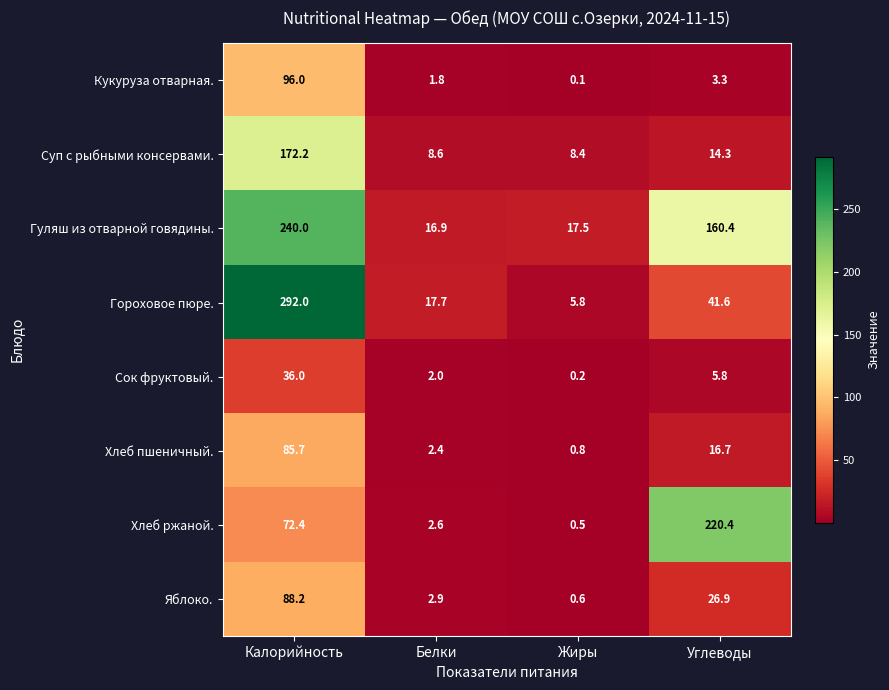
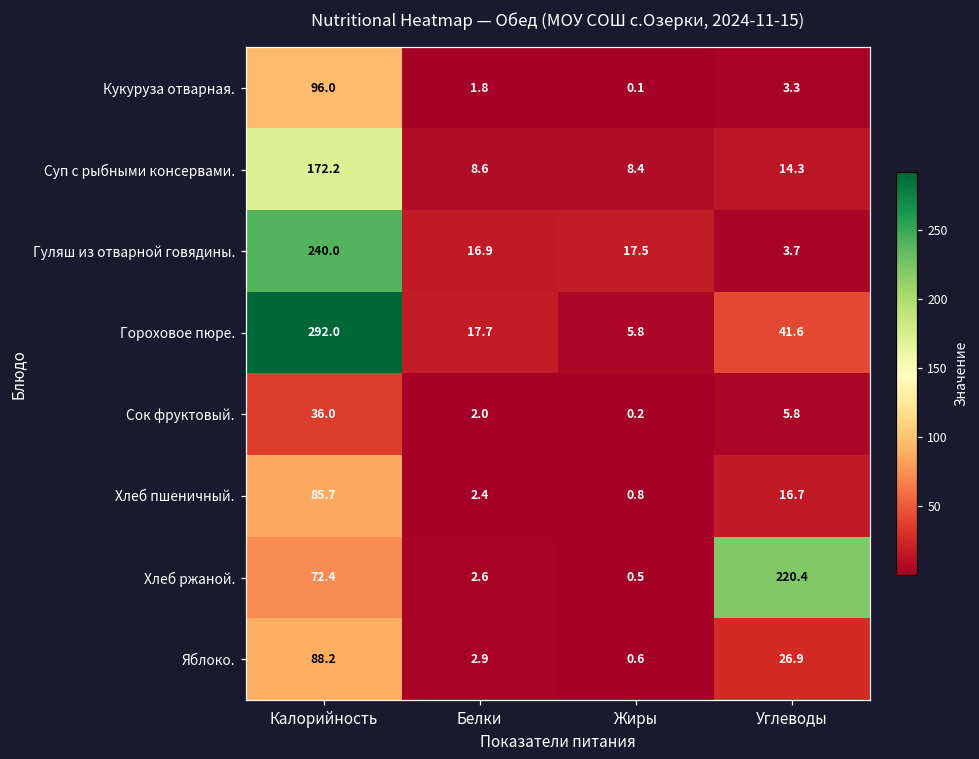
  {
    "Кукуруза отварная.": {
      "Калорийность": 96.0,
      "Белки": 1.8,
      "Жиры": 0.1,
      "Углеводы": 3.3
    },
    "Суп с рыбными консервами.": {
      "Калорийность": 172.2,
      "Белки": 8.6,
      "Жиры": 8.4,
      "Углеводы": 14.3
    },
    "Гуляш из отварной говядины.": {
      "Калорийность": 240.0,
      "Белки": 16.9,
      "Жиры": 17.5,
-     "Углеводы": 160.4
+     "Углеводы": 3.7
    },
    "Гороховое пюре.": {
      "Калорийность": 292.0,
      "Белки": 17.7,
      "Жиры": 5.8,
      "Углеводы": 41.6
    },
    "Сок фруктовый.": {
      "Калорийность": 36.0,
      "Белки": 2.0,
      "Жиры": 0.2,
      "Углеводы": 5.8
    },
    "Хлеб пшеничный.": {
      "Калорийность": 85.7,
      "Белки": 2.4,
      "Жиры": 0.8,
      "Углеводы": 16.7
    },
    "Хлеб ржаной.": {
      "Калорийность": 72.4,
      "Белки": 2.6,
      "Жиры": 0.5,
      "Углеводы": 220.4
    },
    "Яблоко.": {
      "Калорийность": 88.2,
      "Белки": 2.9,
      "Жиры": 0.6,
      "Углеводы": 26.9
    }
  }
